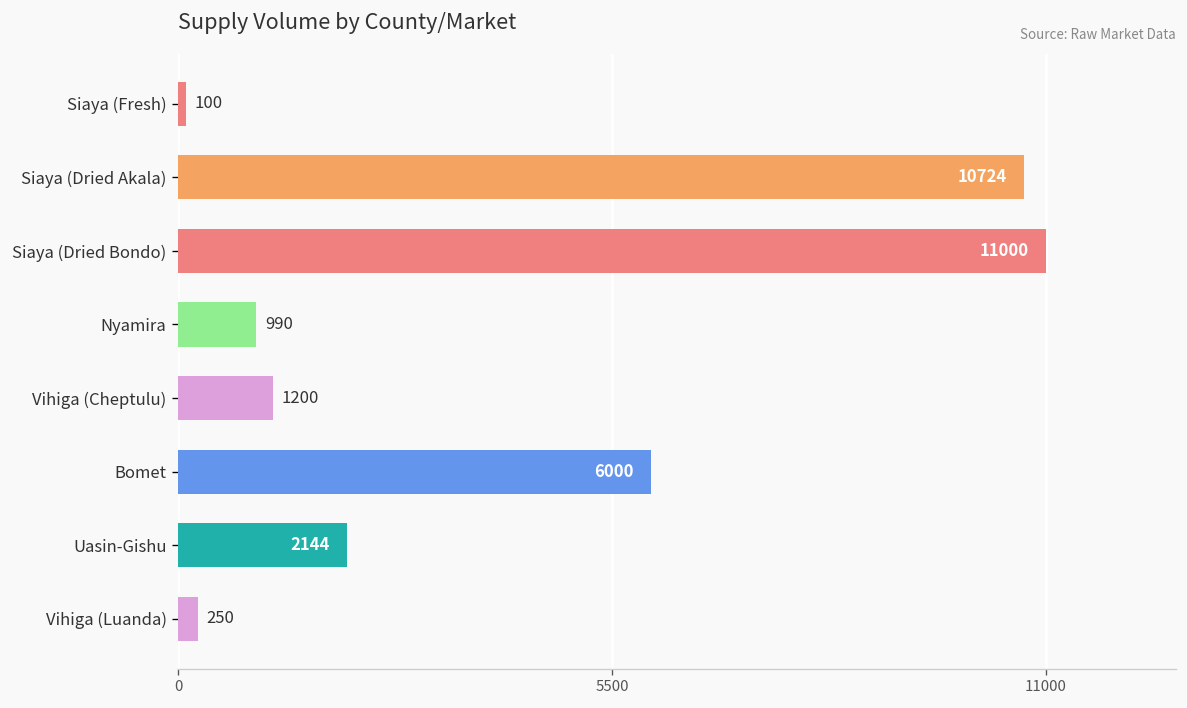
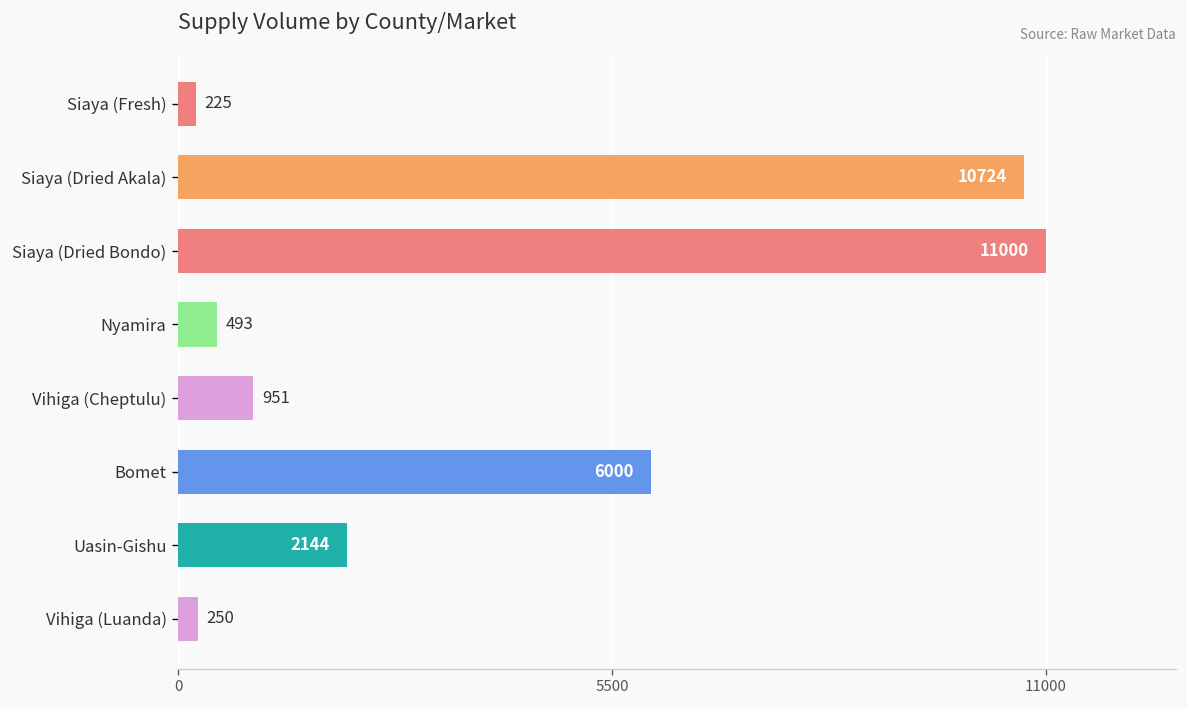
  {
-   "Siaya (Fresh)": 100,
+   "Siaya (Fresh)": 225,
    "Siaya (Dried Akala)": 10724,
    "Siaya (Dried Bondo)": 11000,
-   "Nyamira": 990,
-   "Vihiga (Cheptulu)": 1200,
+   "Nyamira": 493,
+   "Vihiga (Cheptulu)": 951,
    "Bomet": 6000,
    "Uasin-Gishu": 2144,
    "Vihiga (Luanda)": 250
  }
